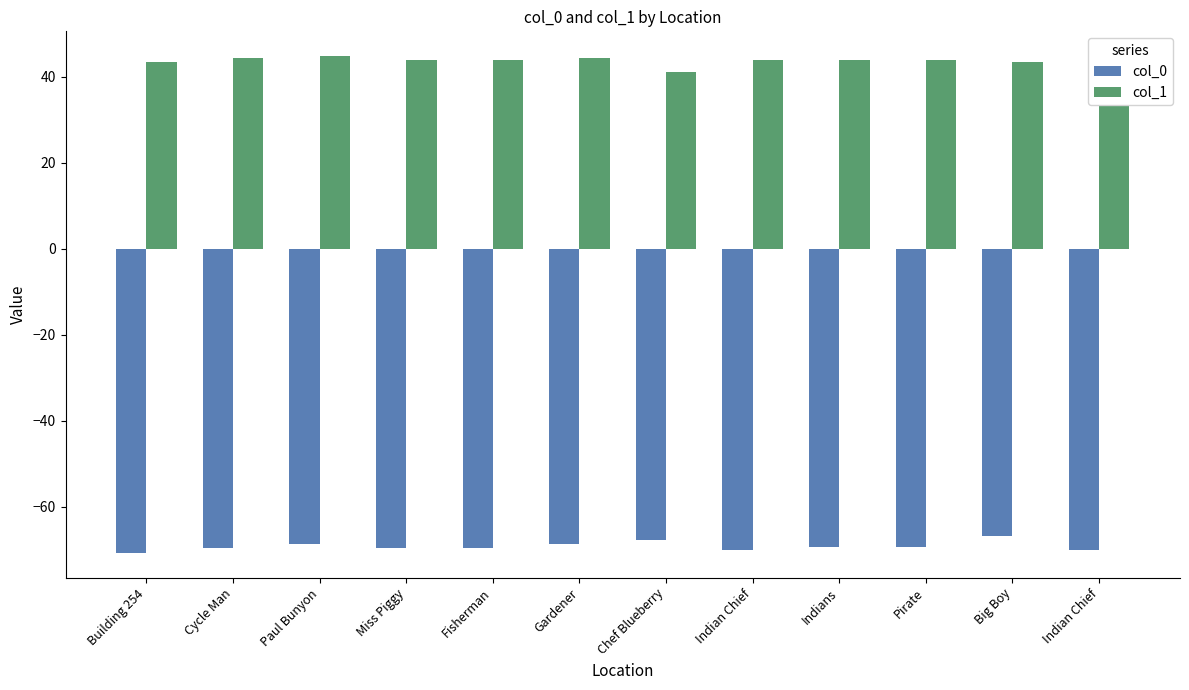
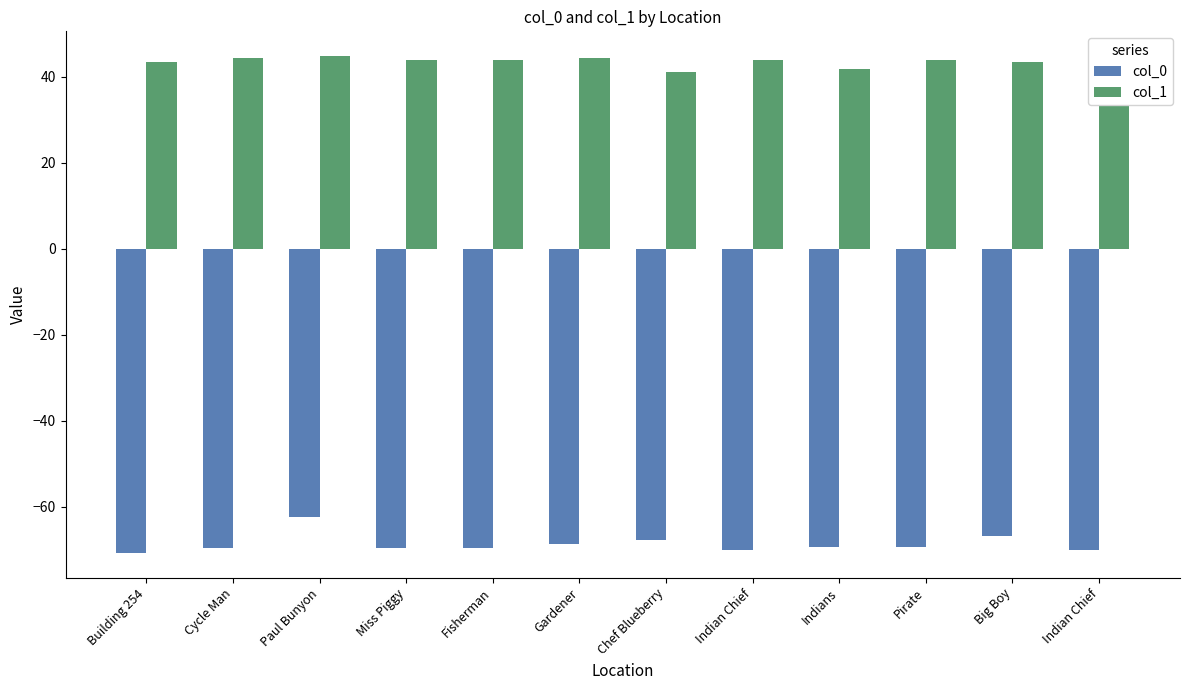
  {
    "col_0": {
      "Building 254": -71,
      "Cycle Man": -70,
-     "Paul Bunyon": -69,
+     "Paul Bunyon": -62,
      "Miss Piggy": -70,
      "Fisherman": -70,
      "Gardener": -69,
      "Chef Blueberry": -68,
      "Indians": -70,
      "Pirate": -70,
      "Big Boy": -67
    },
    "col_1": {
      "Building 254": 43,
      "Cycle Man": 44,
      "Paul Bunyon": 45,
      "Miss Piggy": 44,
      "Fisherman": 44,
      "Gardener": 44,
      "Chef Blueberry": 41,
-     "Indians": 44,
+     "Indians": 42,
      "Pirate": 44,
      "Big Boy": 43
    }
  }
